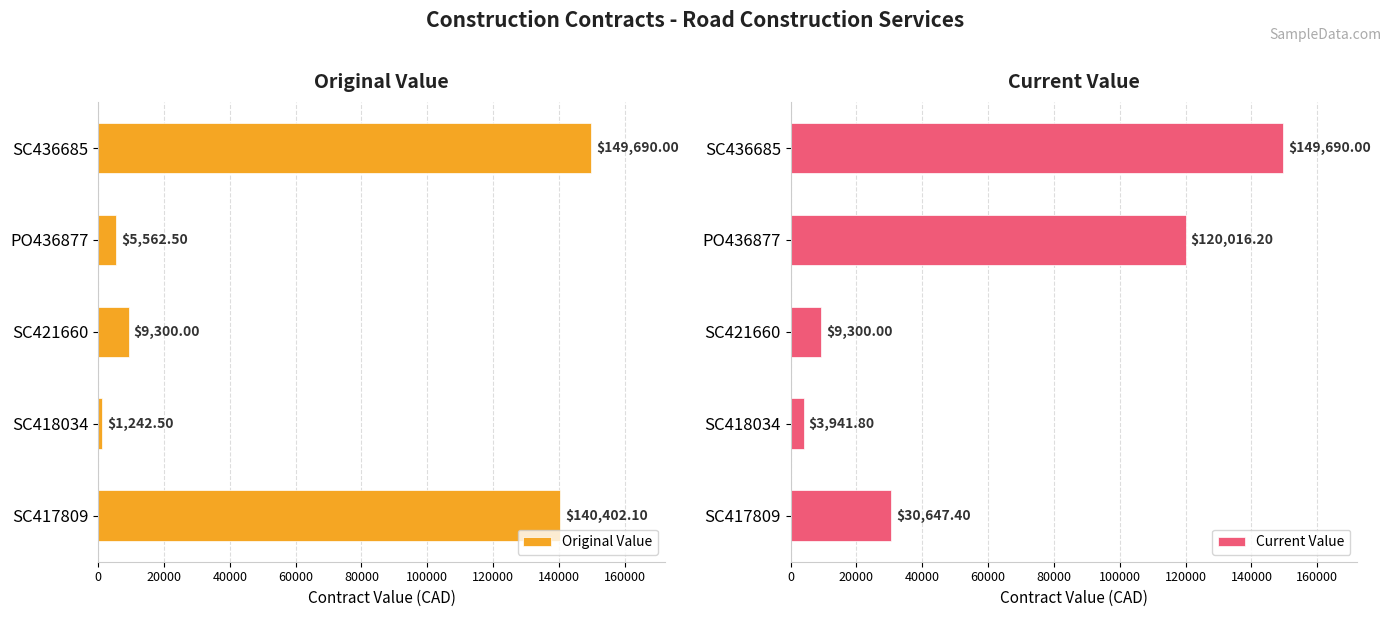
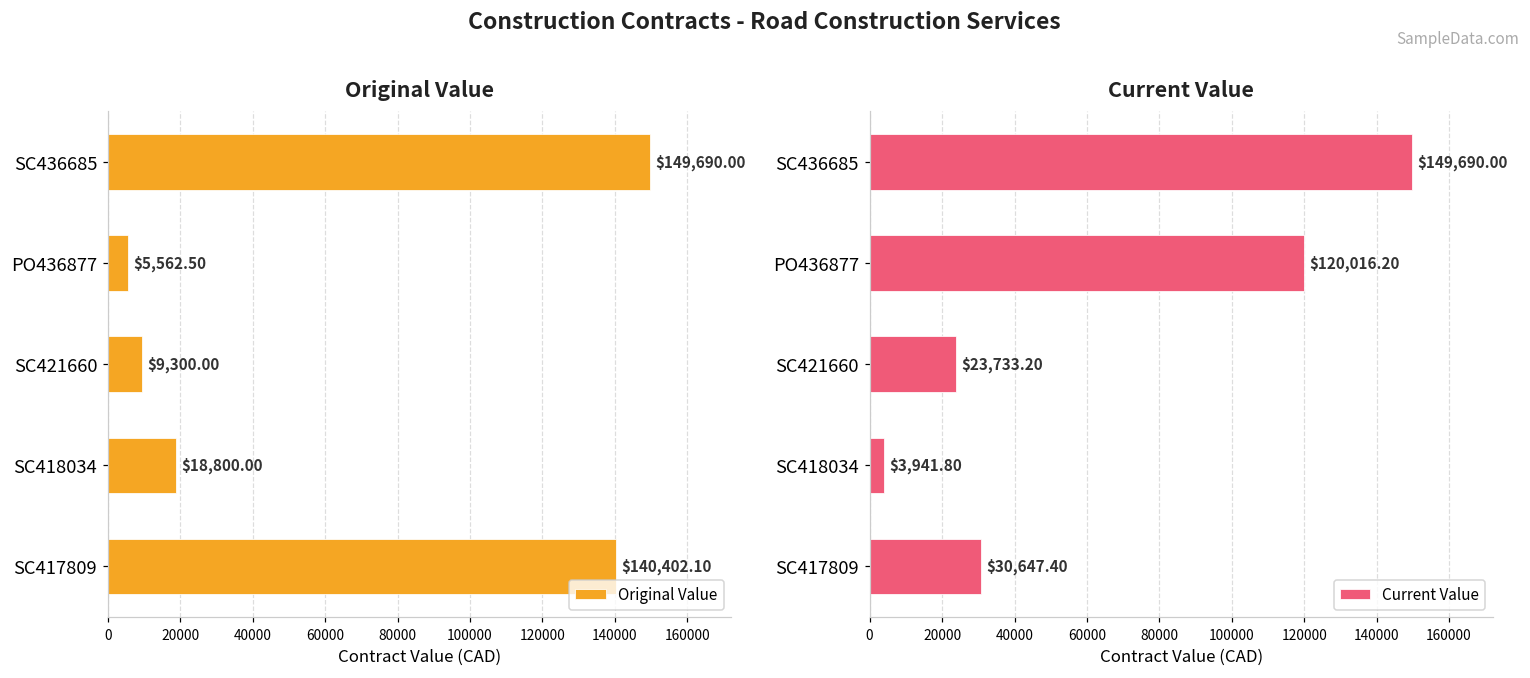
  {
    "Original Value": {
      "SC436685": "$149,690.00",
      "PO436877": "$5,562.50",
      "SC421660": "$9,300.00",
-     "SC418034": "$1,242.50",
+     "SC418034": "$18,800.00",
      "SC417809": "$140,402.10"
    },
    "Current Value": {
      "SC436685": "$149,690.00",
      "PO436877": "$120,016.20",
-     "SC421660": "$9,300.00",
+     "SC421660": "$23,733.20",
      "SC418034": "$3,941.80",
      "SC417809": "$30,647.40"
    }
  }
